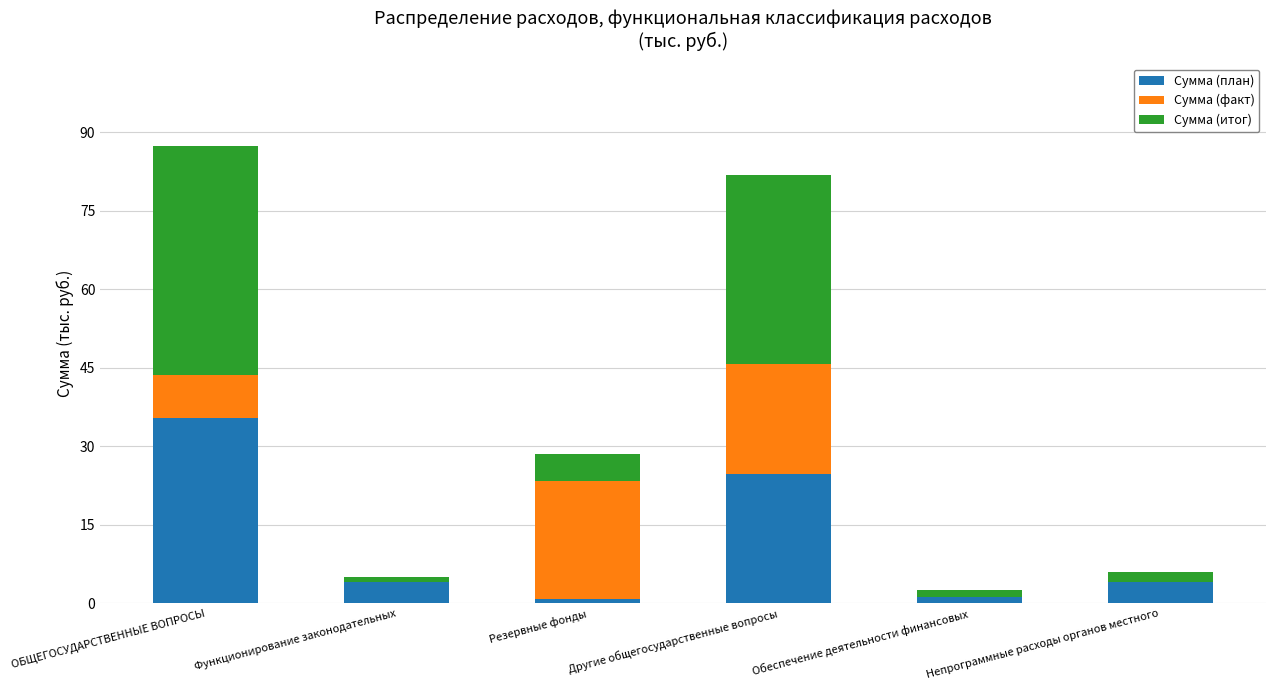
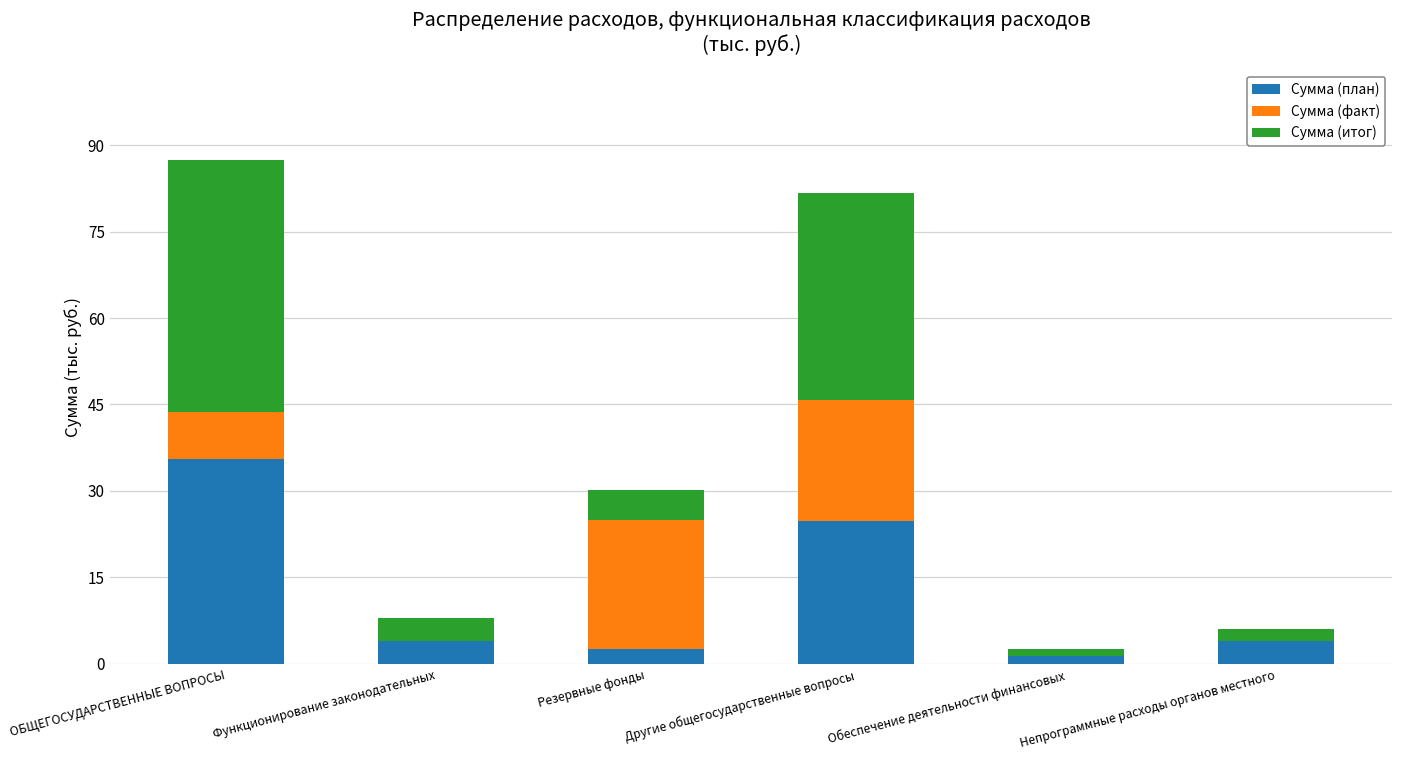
  {
    "Сумма (план)": {
      "ОБЩЕГОСУДАРСТВЕННЫЕ ВОПРОСЫ": 35,
      "Функционирование законодательных": 4,
-     "Резервные фонды": 1,
+     "Резервные фонды": 3,
      "Другие общегосударственные вопросы": 25,
      "Обеспечение деятельности финансовых": 1,
      "Непрограммные расходы органов местного": 4
    },
    "Сумма (факт)": {
      "ОБЩЕГОСУДАРСТВЕННЫЕ ВОПРОСЫ": 8,
      "Функционирование законодательных": 0,
      "Резервные фонды": 23,
      "Другие общегосударственные вопросы": 21,
      "Обеспечение деятельности финансовых": 0,
      "Непрограммные расходы органов местного": 0
    },
    "Сумма (итог)": {
      "ОБЩЕГОСУДАРСТВЕННЫЕ ВОПРОСЫ": 44,
-     "Функционирование законодательных": 1,
+     "Функционирование законодательных": 4,
      "Резервные фонды": 5,
      "Другие общегосударственные вопросы": 36,
      "Обеспечение деятельности финансовых": 1,
      "Непрограммные расходы органов местного": 2
    }
  }
